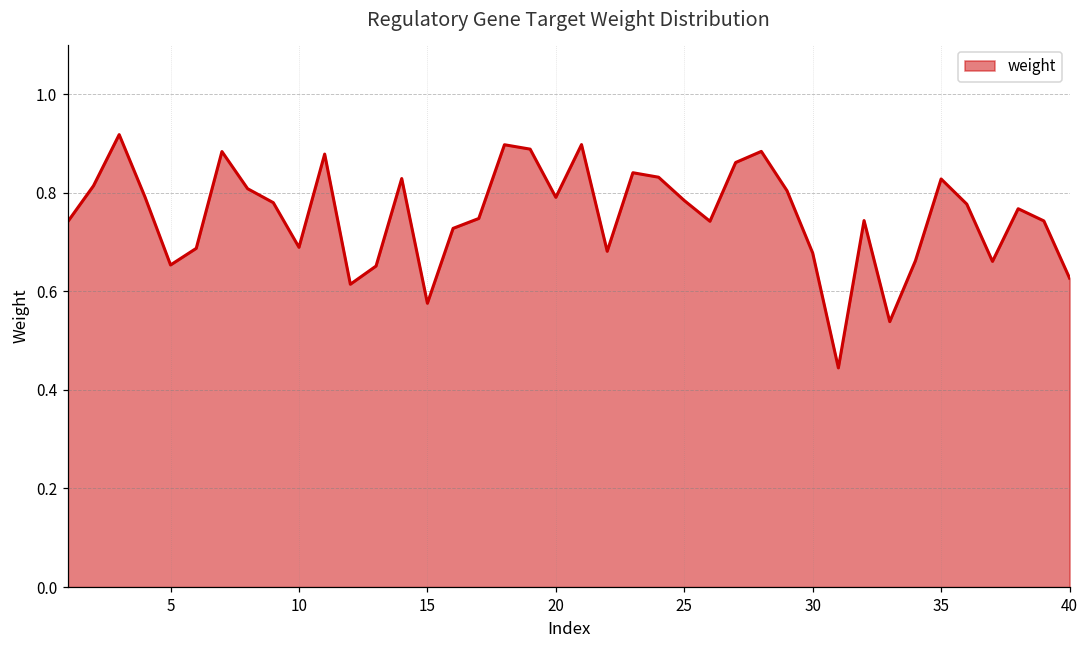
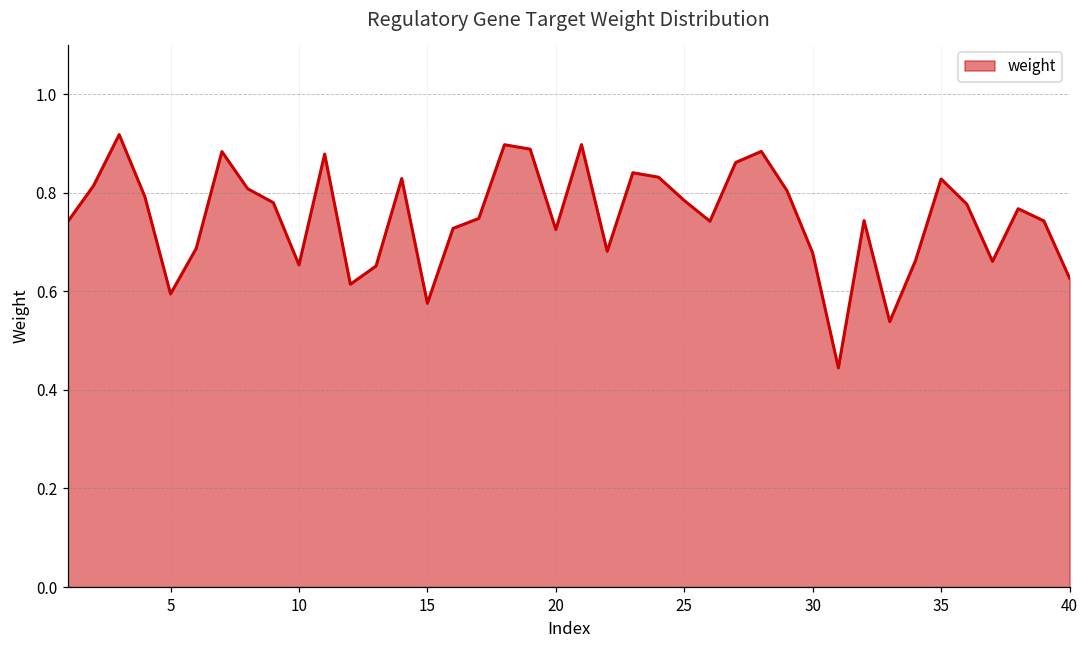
  {
-   "5": 0.65,
-   "10": 0.69,
+   "5": 0.59,
+   "10": 0.65,
    "15": 0.58,
-   "20": 0.79,
+   "20": 0.73,
    "25": 0.78,
    "30": 0.68,
    "35": 0.83,
    "40": 0.63
  }
